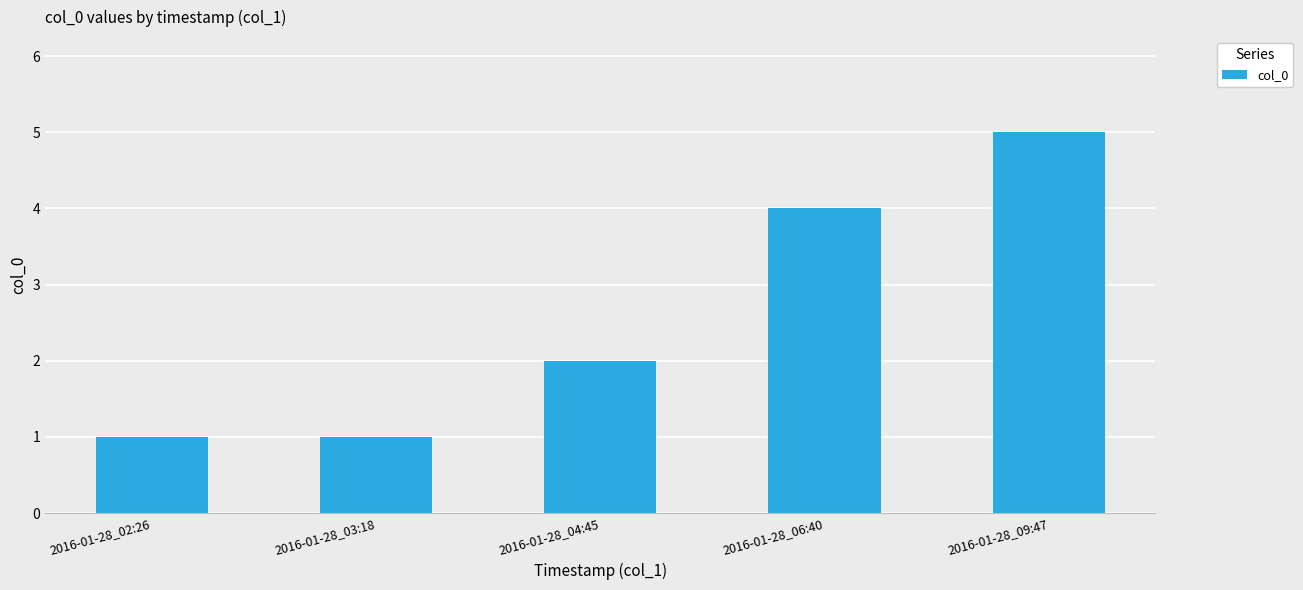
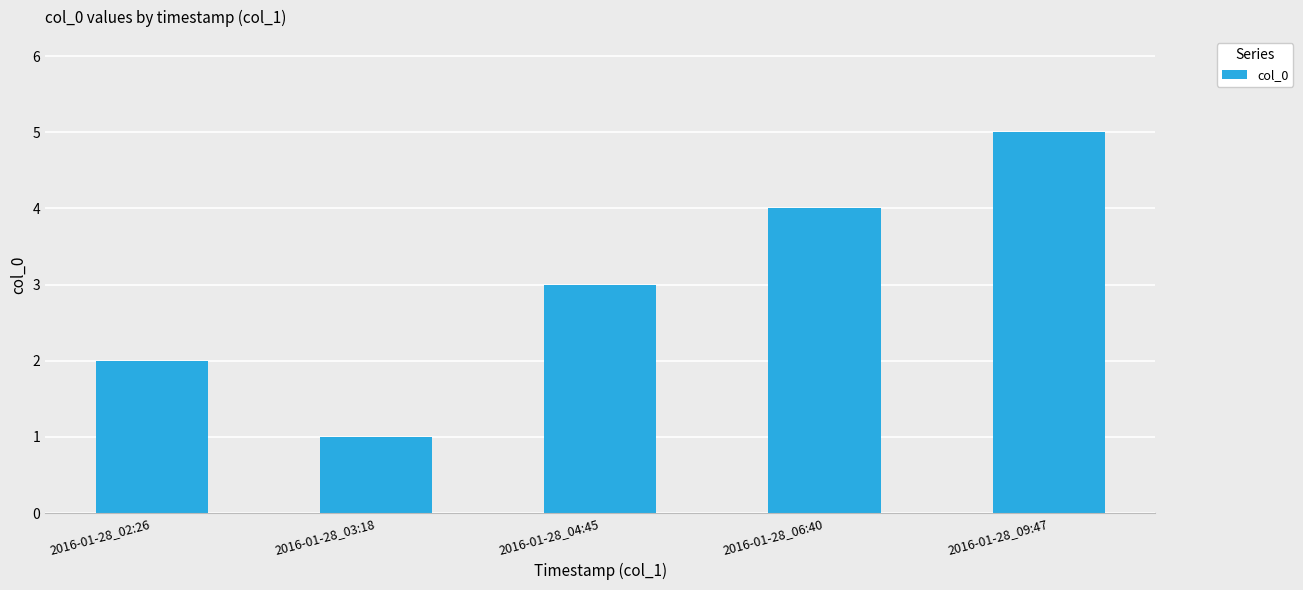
  {
-   "2016-01-28_02:26": 1,
+   "2016-01-28_02:26": 2,
    "2016-01-28_03:18": 1,
-   "2016-01-28_04:45": 2,
+   "2016-01-28_04:45": 3,
    "2016-01-28_06:40": 4,
    "2016-01-28_09:47": 5
  }
